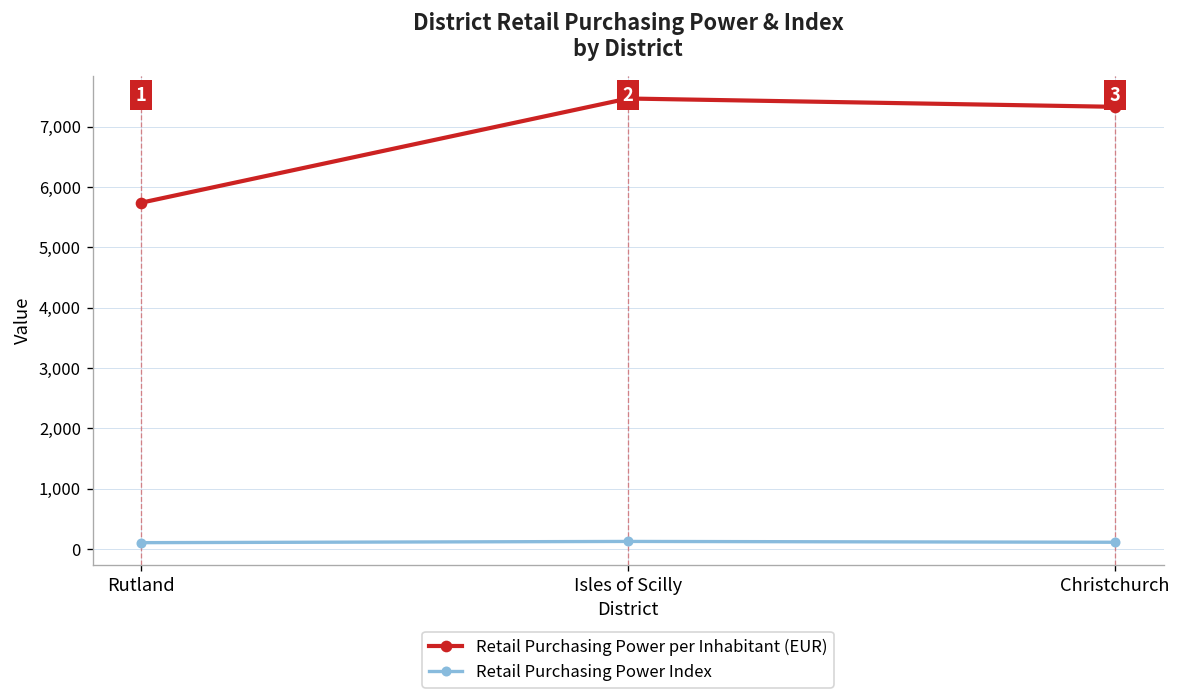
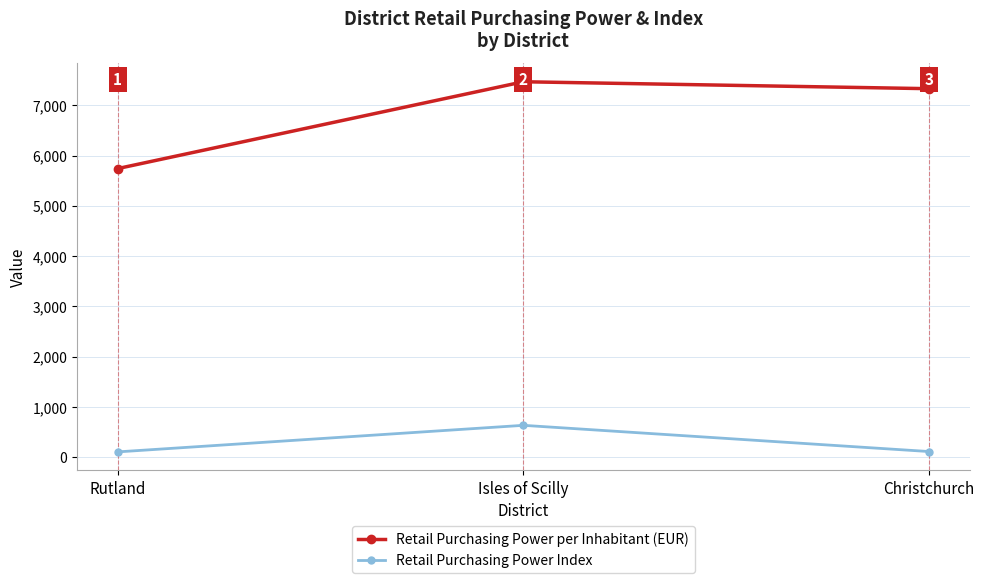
  {
    "Retail Purchasing Power per Inhabitant (EUR)": {
      "Rutland": "5,700"
    },
    "Retail Purchasing Power Index": {
      "Rutland": "100",
-     "Isles of Scilly": "100",
+     "Isles of Scilly": "600",
      "Christchurch": "100"
    }
  }
